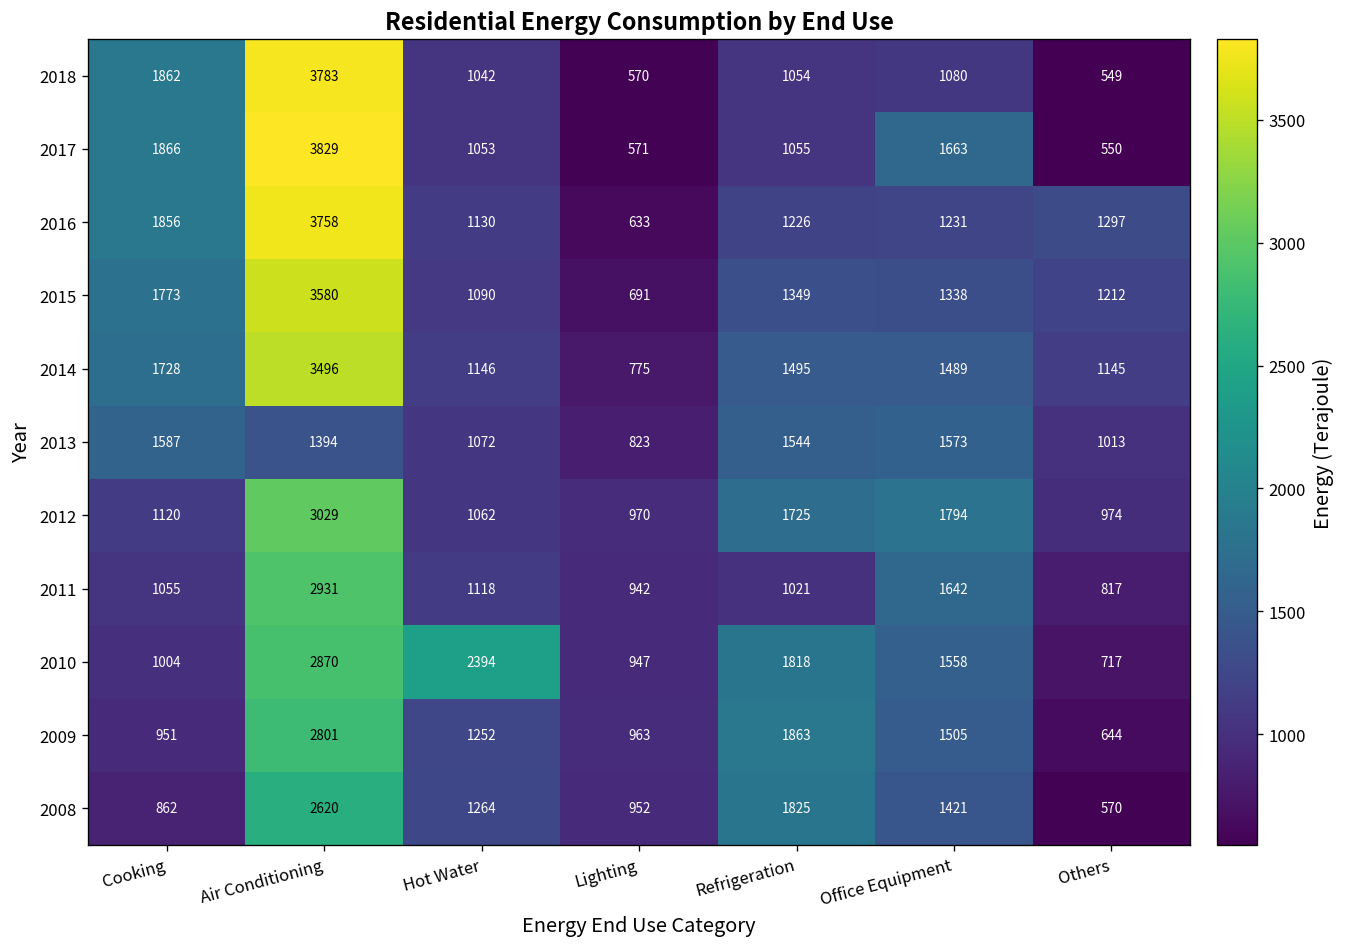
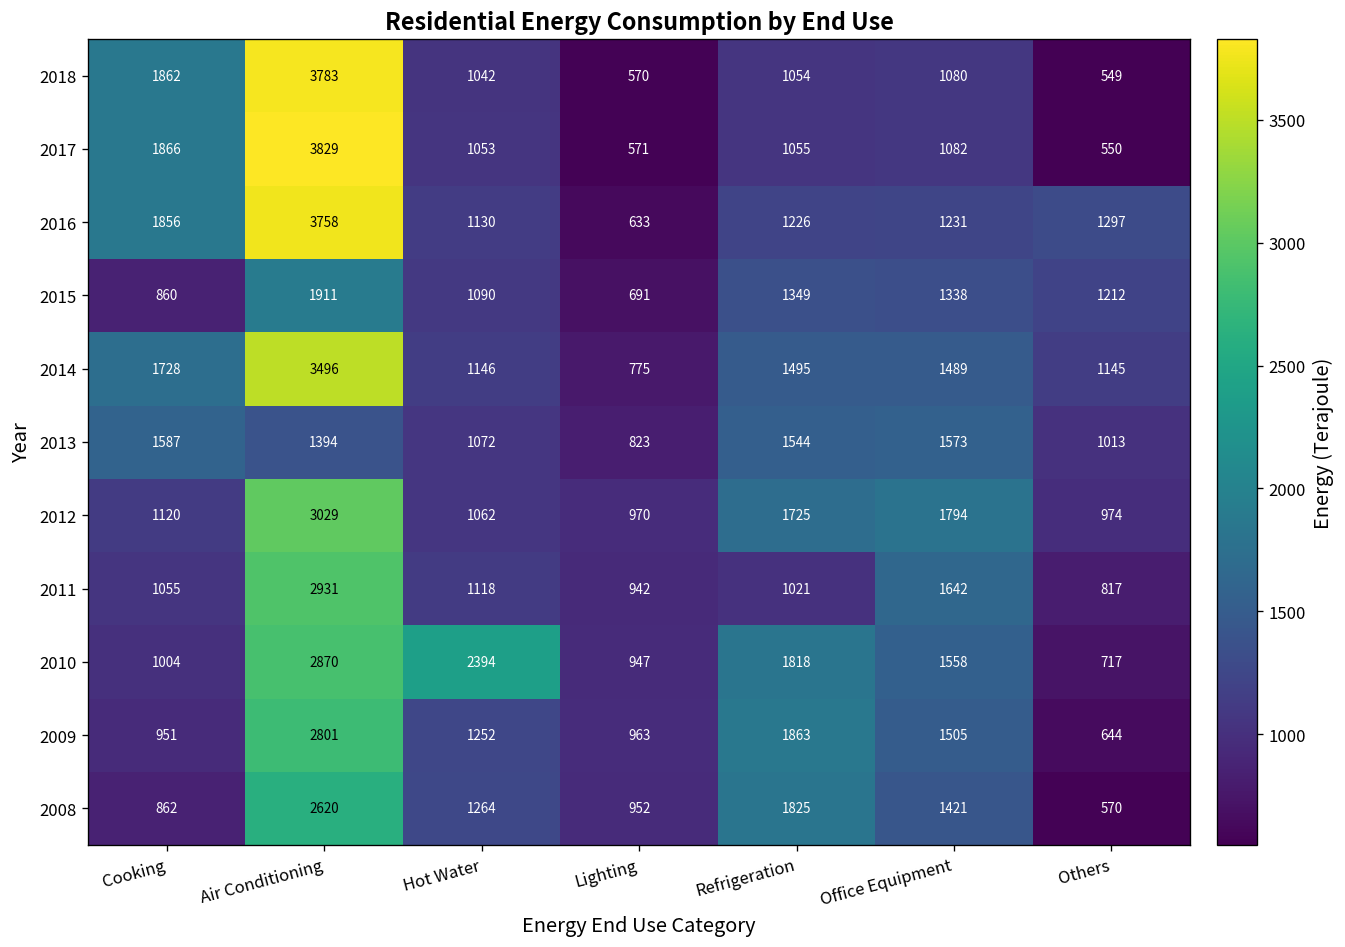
  {
    "2018": {
      "Cooking": 1862,
      "Air Conditioning": 3783,
      "Hot Water": 1042,
      "Lighting": 570,
      "Refrigeration": 1054,
      "Office Equipment": 1080,
      "Others": 549
    },
    "2017": {
      "Cooking": 1866,
      "Air Conditioning": 3829,
      "Hot Water": 1053,
      "Lighting": 571,
      "Refrigeration": 1055,
-     "Office Equipment": 1663,
+     "Office Equipment": 1082,
      "Others": 550
    },
    "2016": {
      "Cooking": 1856,
      "Air Conditioning": 3758,
      "Hot Water": 1130,
      "Lighting": 633,
      "Refrigeration": 1226,
      "Office Equipment": 1231,
      "Others": 1297
    },
    "2015": {
-     "Cooking": 1773,
-     "Air Conditioning": 3580,
+     "Cooking": 860,
+     "Air Conditioning": 1911,
      "Hot Water": 1090,
      "Lighting": 691,
      "Refrigeration": 1349,
      "Office Equipment": 1338,
      "Others": 1212
    },
    "2014": {
      "Cooking": 1728,
      "Air Conditioning": 3496,
      "Hot Water": 1146,
      "Lighting": 775,
      "Refrigeration": 1495,
      "Office Equipment": 1489,
      "Others": 1145
    },
    "2013": {
      "Cooking": 1587,
      "Air Conditioning": 1394,
      "Hot Water": 1072,
      "Lighting": 823,
      "Refrigeration": 1544,
      "Office Equipment": 1573,
      "Others": 1013
    },
    "2012": {
      "Cooking": 1120,
      "Air Conditioning": 3029,
      "Hot Water": 1062,
      "Lighting": 970,
      "Refrigeration": 1725,
      "Office Equipment": 1794,
      "Others": 974
    },
    "2011": {
      "Cooking": 1055,
      "Air Conditioning": 2931,
      "Hot Water": 1118,
      "Lighting": 942,
      "Refrigeration": 1021,
      "Office Equipment": 1642,
      "Others": 817
    },
    "2010": {
      "Cooking": 1004,
      "Air Conditioning": 2870,
      "Hot Water": 2394,
      "Lighting": 947,
      "Refrigeration": 1818,
      "Office Equipment": 1558,
      "Others": 717
    },
    "2009": {
      "Cooking": 951,
      "Air Conditioning": 2801,
      "Hot Water": 1252,
      "Lighting": 963,
      "Refrigeration": 1863,
      "Office Equipment": 1505,
      "Others": 644
    },
    "2008": {
      "Cooking": 862,
      "Air Conditioning": 2620,
      "Hot Water": 1264,
      "Lighting": 952,
      "Refrigeration": 1825,
      "Office Equipment": 1421,
      "Others": 570
    }
  }
